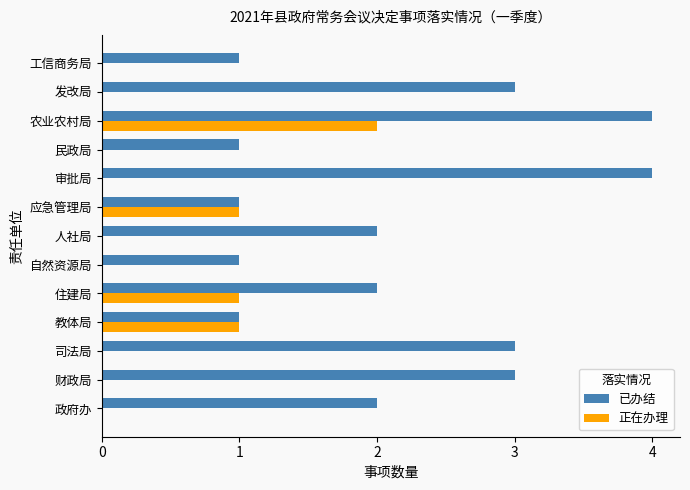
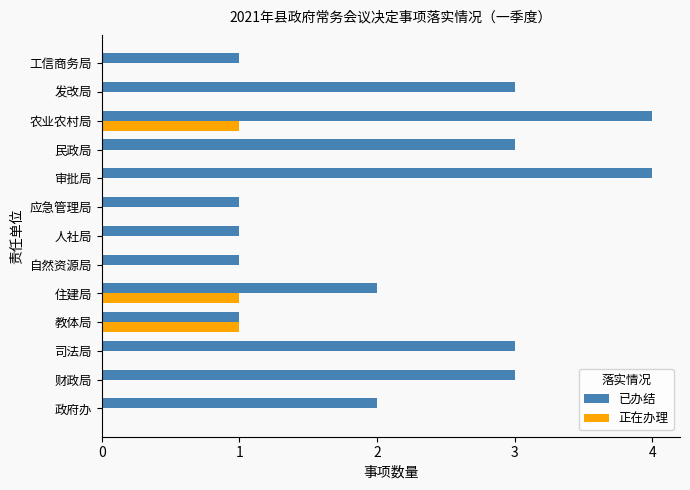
  {
    "已办结": {
      "工信商务局": 1,
      "发改局": 3,
      "农业农村局": 4,
-     "民政局": 1,
+     "民政局": 3,
      "审批局": 4,
      "应急管理局": 1,
-     "人社局": 2,
+     "人社局": 1,
      "自然资源局": 1,
      "住建局": 2,
      "教体局": 1,
      "司法局": 3,
      "财政局": 3,
      "政府办": 2
    },
    "正在办理": {
      "工信商务局": 0,
      "发改局": 0,
-     "农业农村局": 2,
+     "农业农村局": 1,
      "民政局": 0,
      "审批局": 0,
-     "应急管理局": 1,
+     "应急管理局": 0,
      "人社局": 0,
      "自然资源局": 0,
      "住建局": 1,
      "教体局": 1,
      "司法局": 0,
      "财政局": 0,
      "政府办": 0
    }
  }
